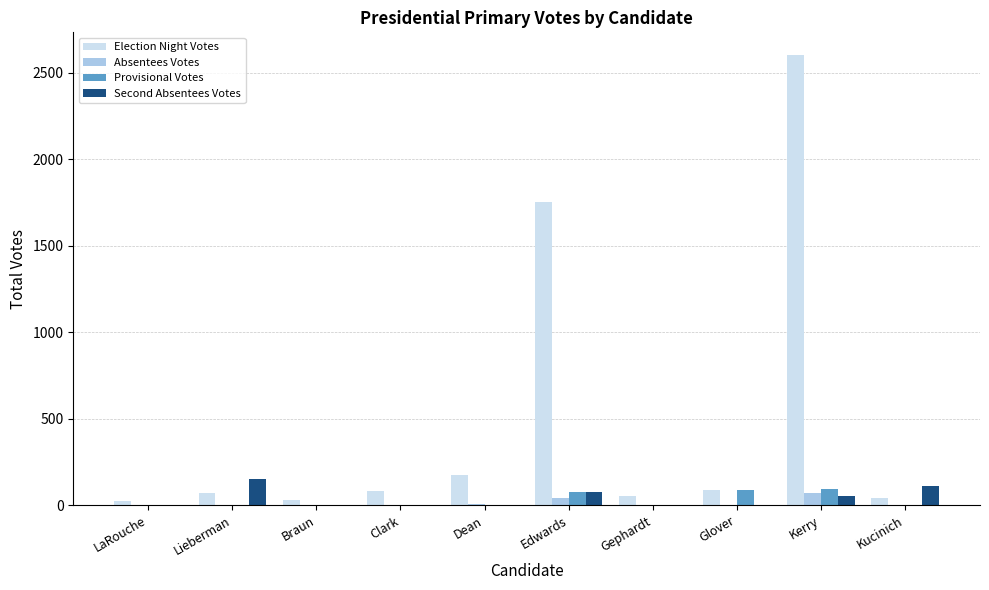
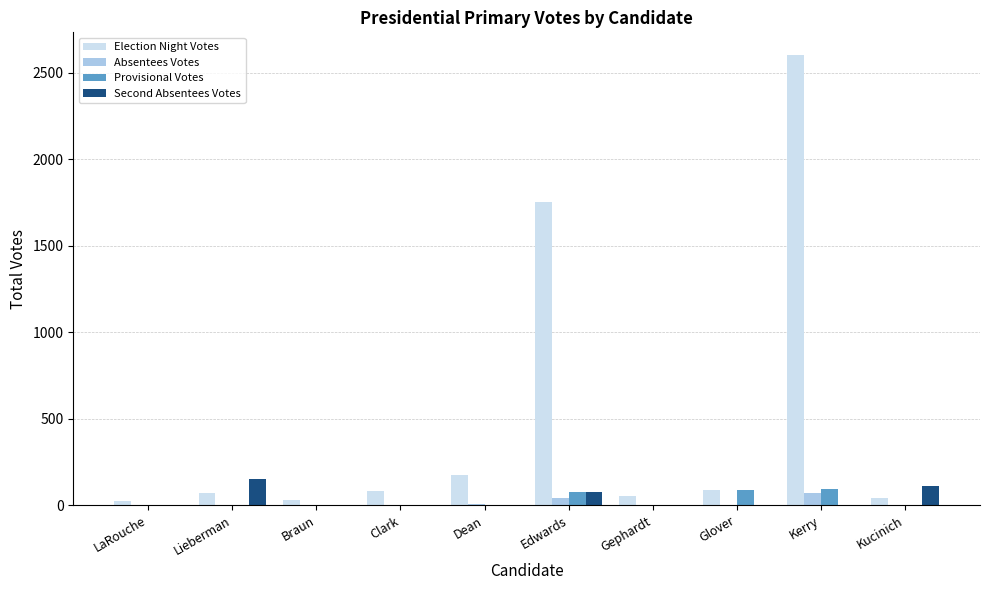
  {
    "Provisional Votes": {
      "LaRouche": 0,
      "Lieberman": 0,
      "Braun": 0,
      "Clark": 0,
      "Dean": 0,
      "Edwards": 70,
      "Gephardt": 0,
      "Glover": 90,
      "Kerry": 90,
      "Kucinich": 0
    },
    "Second Absentees Votes": {
      "LaRouche": 0,
      "Lieberman": 150,
      "Braun": 0,
      "Clark": 0,
      "Dean": 0,
      "Edwards": 70,
      "Gephardt": 0,
      "Glover": 0,
-     "Kerry": 60,
+     "Kerry": 0,
      "Kucinich": 110
    }
  }
